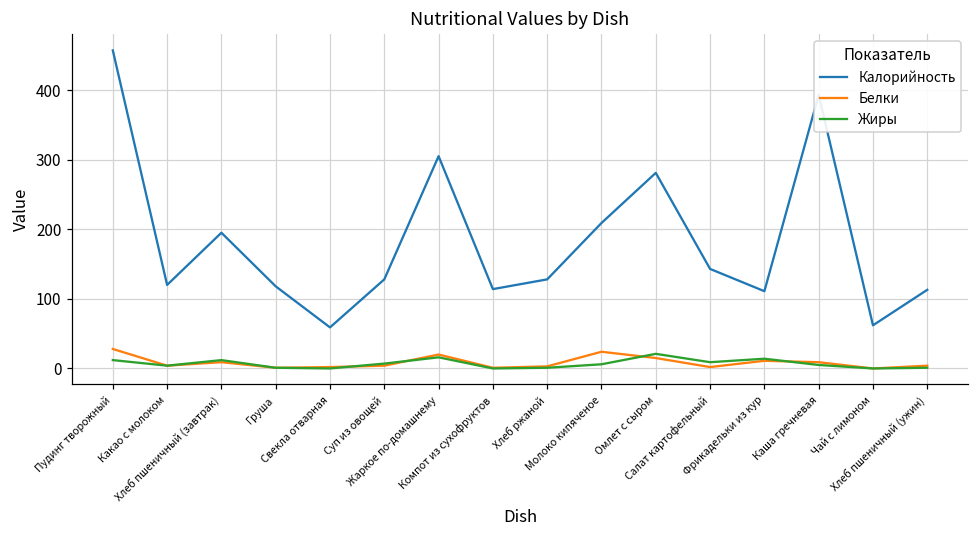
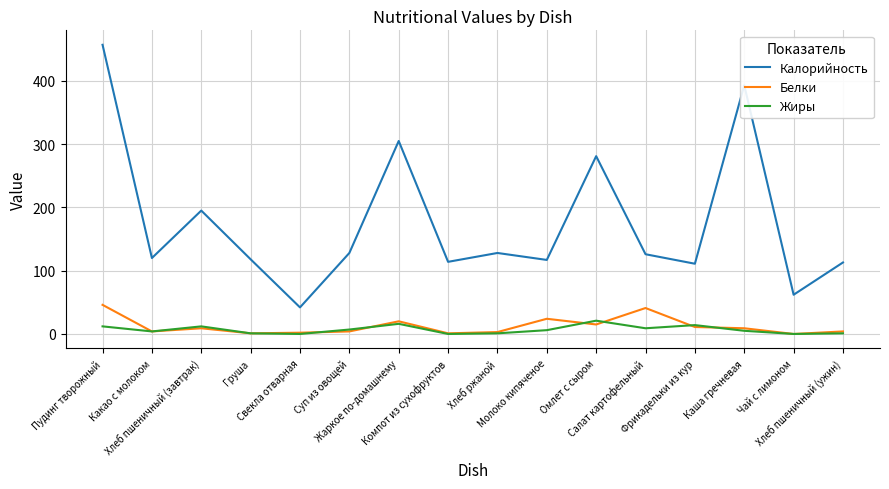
  {
    "Калорийность": {
      "Пудинг творожный": 460,
      "Какао с молоком": 120,
      "Хлеб пшеничный (завтрак)": 200,
      "Груша": 120,
-     "Свекла отварная": 60,
+     "Свекла отварная": 40,
      "Суп из овощей": 130,
      "Жаркое по-домашнему": 310,
      "Компот из сухофруктов": 110,
      "Хлеб ржаной": 130,
-     "Молоко кипяченое": 210,
+     "Молоко кипяченое": 120,
      "Омлет с сыром": 280,
-     "Салат картофельный": 140,
+     "Салат картофельный": 130,
      "Фрикадельки из кур": 110,
      "Чай с лимоном": 60,
      "Хлеб пшеничный (ужин)": 110
    },
    "Белки": {
-     "Пудинг творожный": 30,
+     "Пудинг творожный": 50,
      "Молоко кипяченое": 20,
      "Омлет с сыром": 20,
-     "Салат картофельный": 0
+     "Салат картофельный": 40
    },
    "Жиры": {
      "Пудинг творожный": 10,
      "Молоко кипяченое": 10,
      "Омлет с сыром": 20,
      "Салат картофельный": 10
    }
  }
